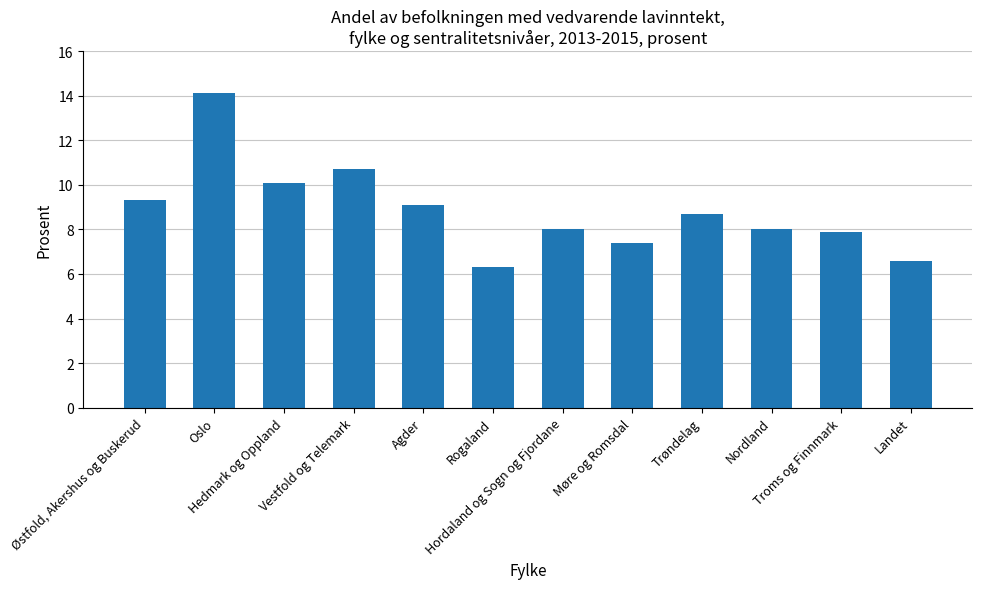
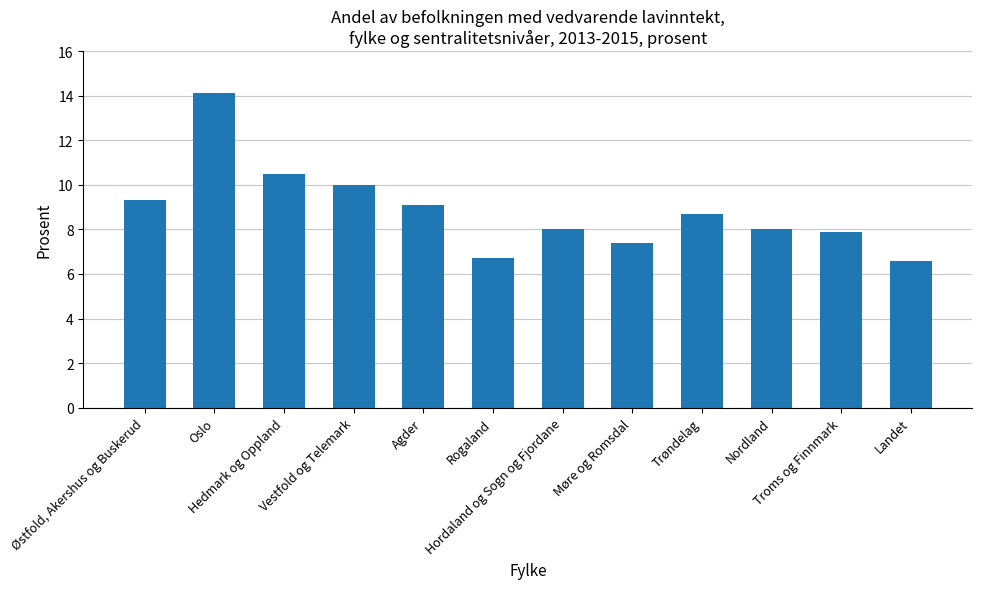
  {
    "Østfold, Akershus og Buskerud": 9.3,
    "Oslo": 14.1,
-   "Hedmark og Oppland": 10.1,
-   "Vestfold og Telemark": 10.7,
+   "Hedmark og Oppland": 10.5,
+   "Vestfold og Telemark": 10.0,
    "Agder": 9.1,
-   "Rogaland": 6.3,
+   "Rogaland": 6.7,
    "Hordaland og Sogn og Fjordane": 8.0,
    "Møre og Romsdal": 7.4,
    "Trøndelag": 8.7,
    "Nordland": 8.0,
    "Troms og Finnmark": 7.9,
    "Landet": 6.6
  }
